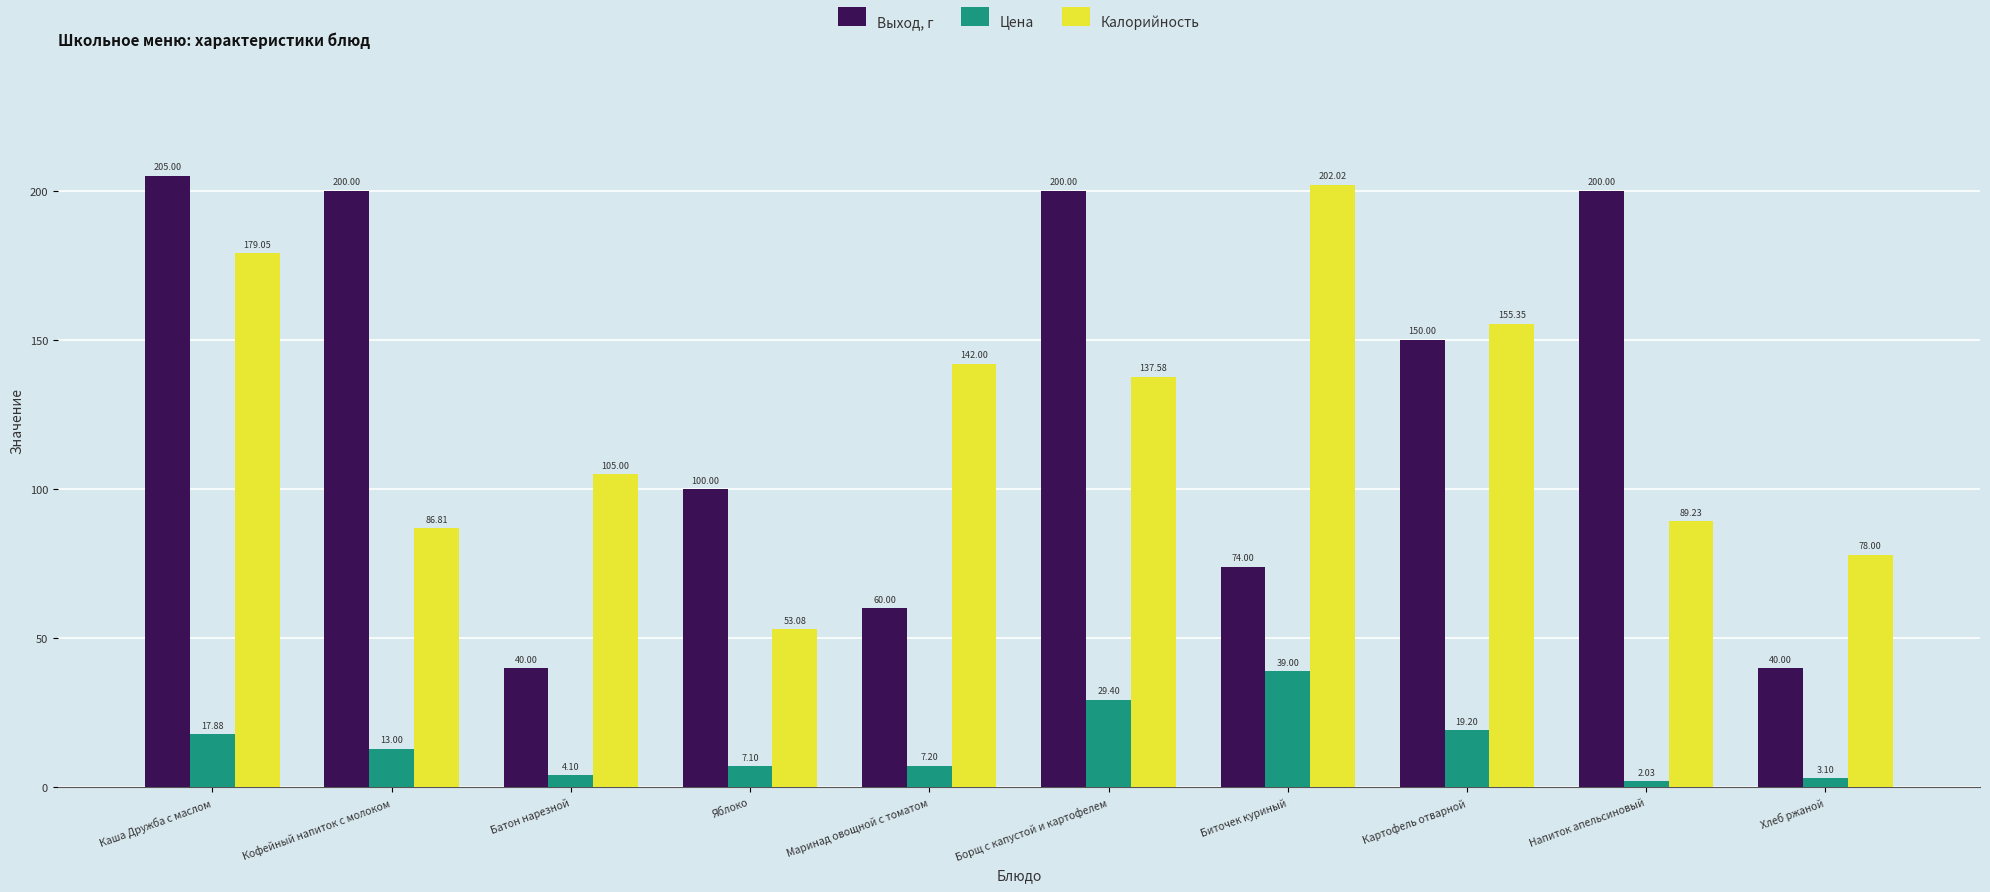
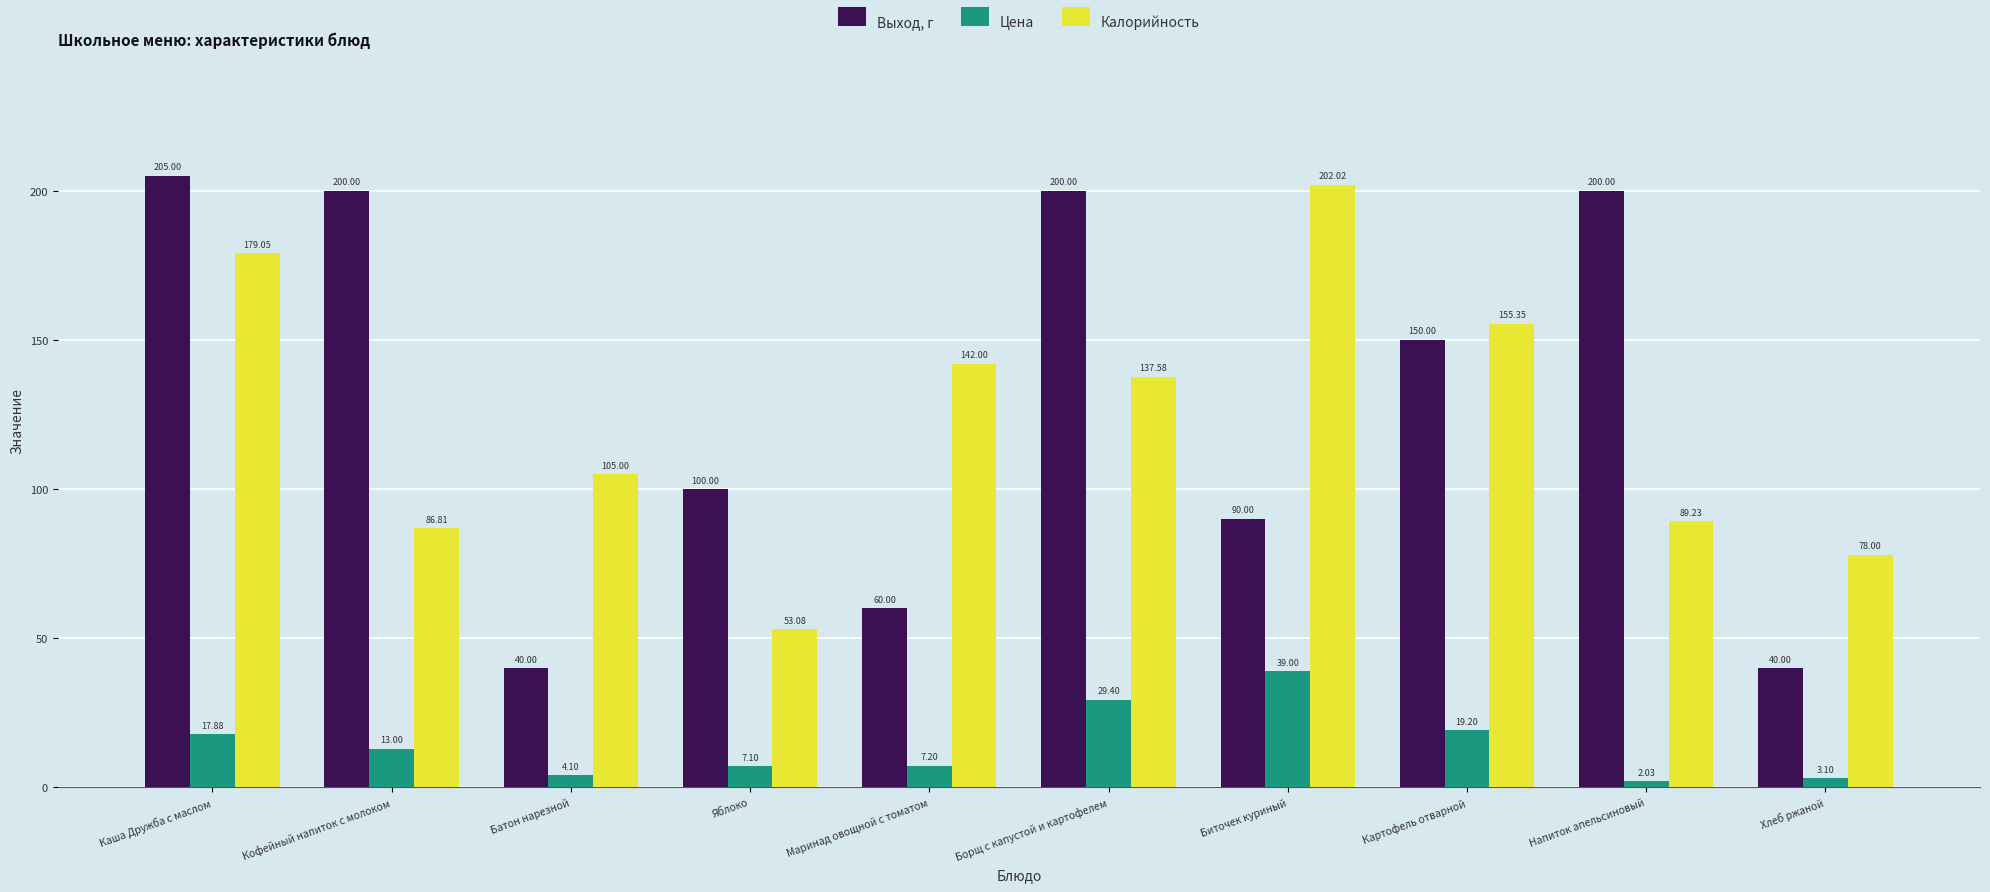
  {
    "Выход, г": {
      "Каша Дружба с маслом": 205.00,
      "Кофейный напиток с молоком": 200.00,
      "Батон нарезной": 40.00,
      "Яблоко": 100.00,
      "Маринад овощной с томатом": 60.00,
      "Борщ с капустой и картофелем": 200.00,
-     "Биточек куриный": 74.00,
+     "Биточек куриный": 90.00,
      "Картофель отварной": 150.00,
      "Напиток апельсиновый": 200.00,
      "Хлеб ржаной": 40.00
    },
    "Цена": {
      "Каша Дружба с маслом": 17.88,
      "Кофейный напиток с молоком": 13.00,
      "Батон нарезной": 4.10,
      "Яблоко": 7.10,
      "Маринад овощной с томатом": 7.20,
      "Борщ с капустой и картофелем": 29.40,
      "Биточек куриный": 39.00,
      "Картофель отварной": 19.20,
      "Напиток апельсиновый": 2.03,
      "Хлеб ржаной": 3.10
    },
    "Калорийность": {
      "Каша Дружба с маслом": 179.05,
      "Кофейный напиток с молоком": 86.81,
      "Батон нарезной": 105.00,
      "Яблоко": 53.08,
      "Маринад овощной с томатом": 142.00,
      "Борщ с капустой и картофелем": 137.58,
      "Биточек куриный": 202.02,
      "Картофель отварной": 155.35,
      "Напиток апельсиновый": 89.23,
      "Хлеб ржаной": 78.00
    }
  }
